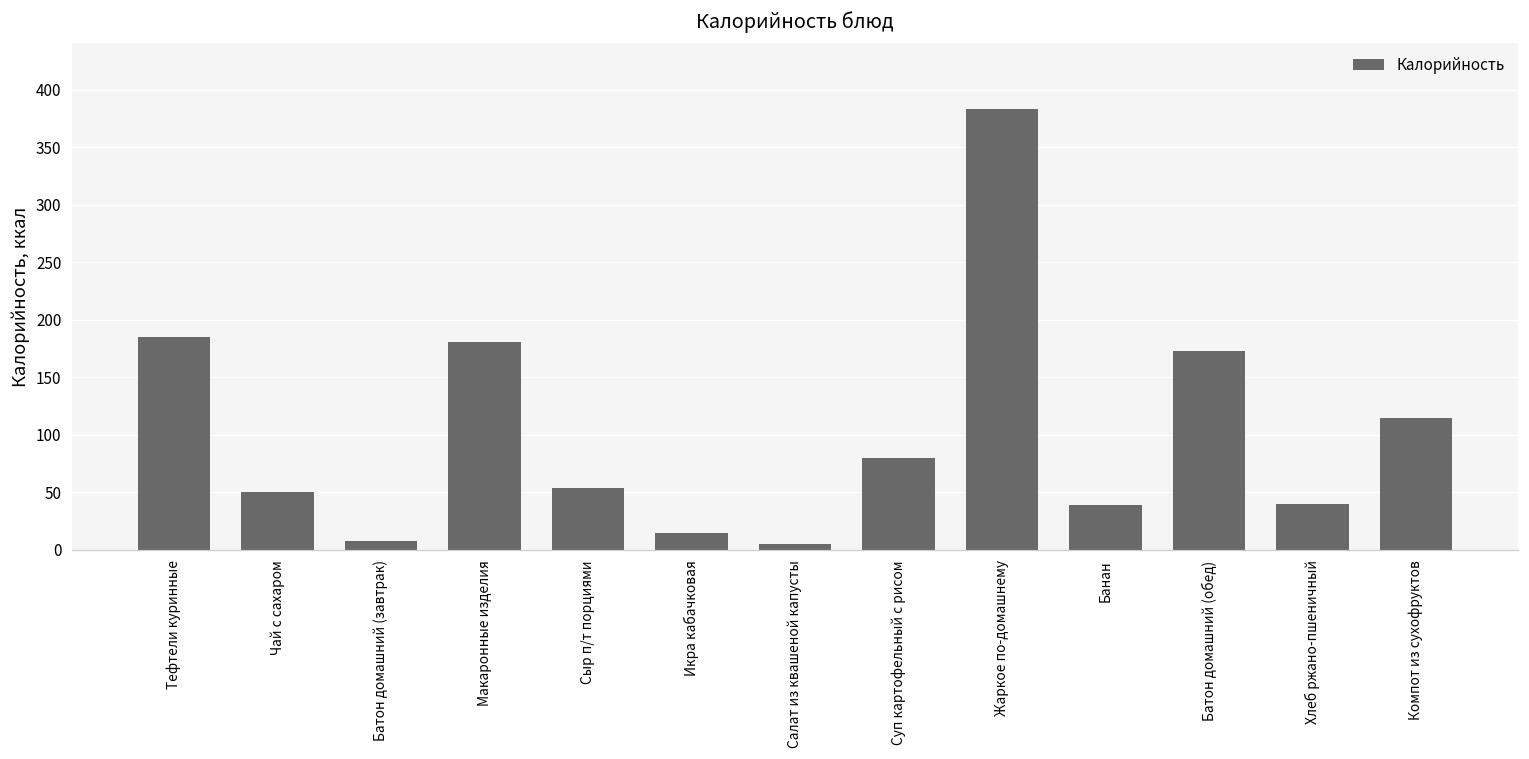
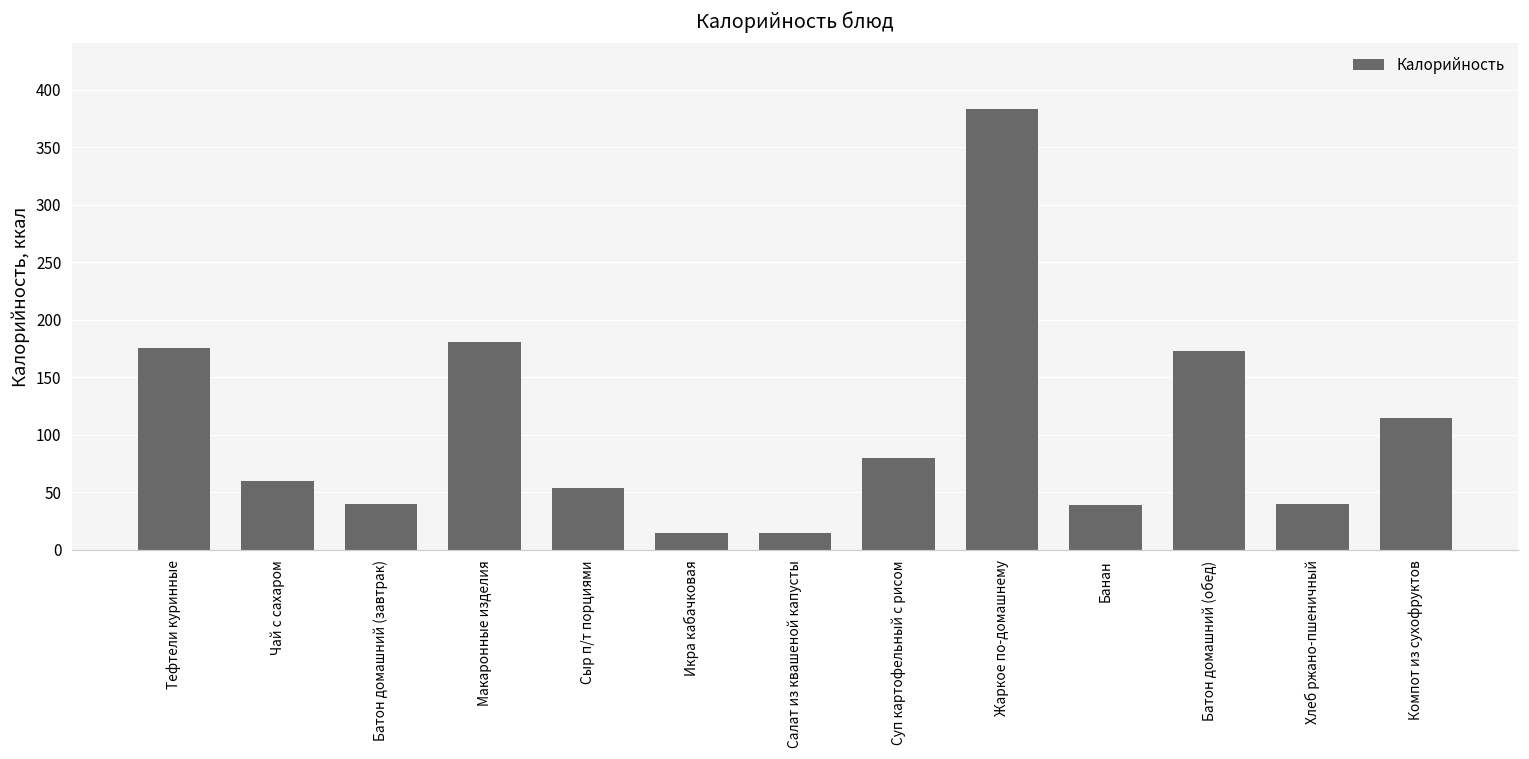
  {
-   "Тефтели куринные": 185,
-   "Чай с сахаром": 50,
-   "Батон домашний (завтрак)": 7,
+   "Тефтели куринные": 175,
+   "Чай с сахаром": 60,
+   "Батон домашний (завтрак)": 40,
    "Макаронные изделия": 181,
    "Сыр п/т порциями": 54,
    "Икра кабачковая": 14,
-   "Салат из квашеной капусты": 5,
+   "Салат из квашеной капусты": 14,
    "Суп картофельный с рисом": 80,
    "Жаркое по-домашнему": 383,
    "Банан": 39,
    "Батон домашний (обед)": 173,
    "Хлеб ржано-пшеничный": 40,
    "Компот из сухофруктов": 115
  }
